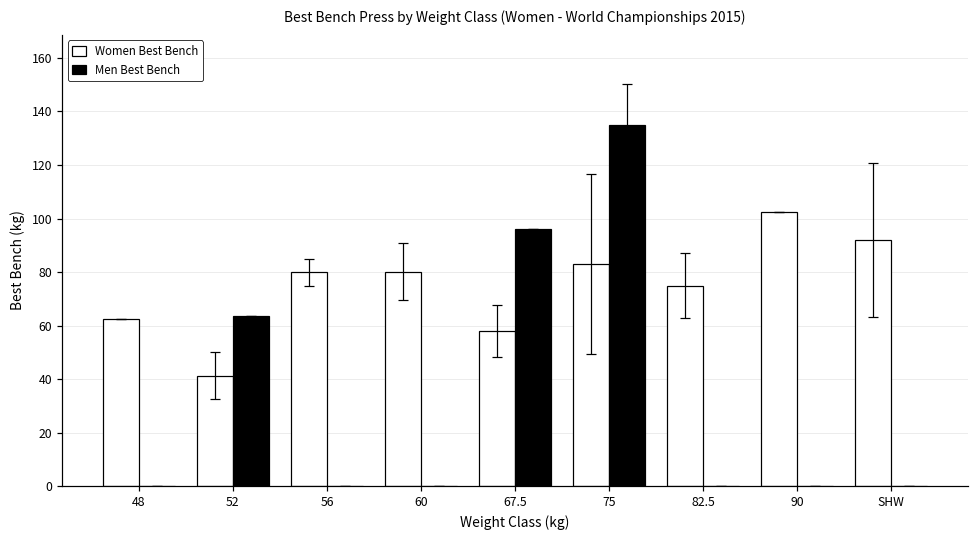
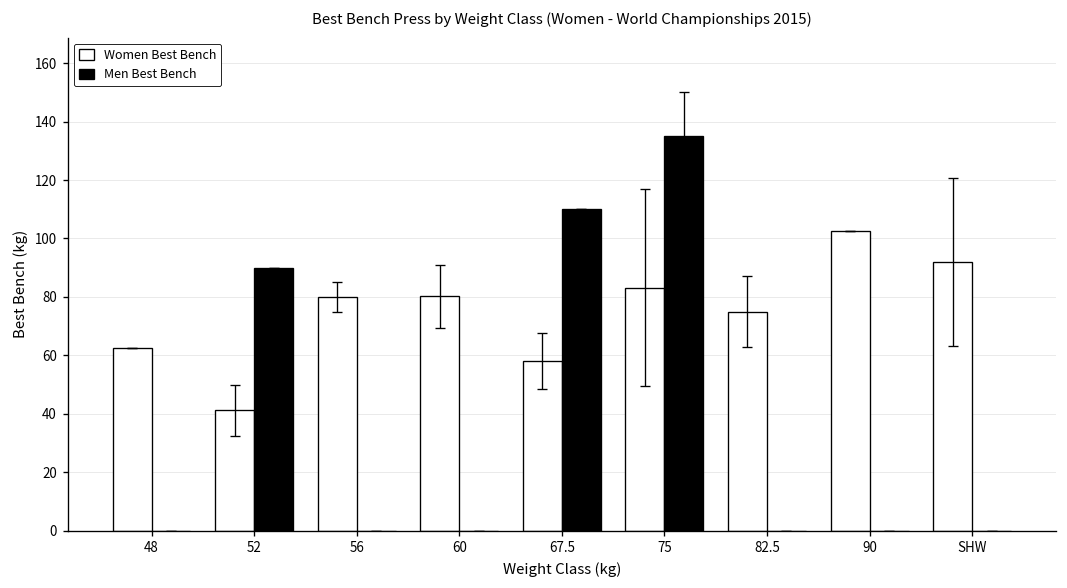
  {
    "Women Best Bench": {
      "48": 63,
      "52": 41,
      "56": 80,
      "60": 80,
      "67.5": 58,
      "75": 83,
      "82.5": 75,
      "90": 103,
      "SHW": 92
    },
    "Men Best Bench": {
      "48": 0,
-     "52": 64,
+     "52": 90,
      "56": 0,
      "60": 0,
-     "67.5": 96,
+     "67.5": 110,
      "75": 135,
      "82.5": 0,
      "90": 0,
      "SHW": 0
    }
  }
